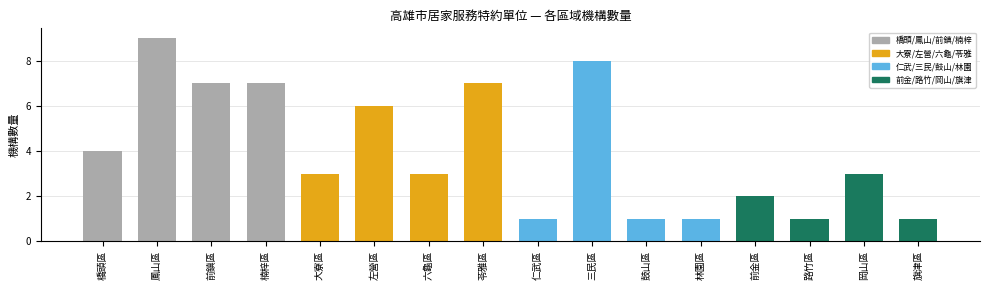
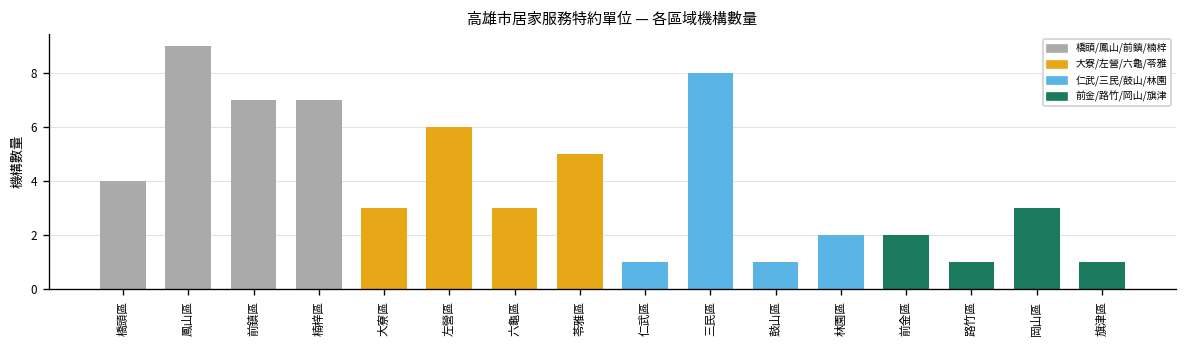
  {
    "橋頭區": 4,
    "鳳山區": 9,
    "前鎮區": 7,
    "楠梓區": 7,
    "大寮區": 3,
    "左營區": 6,
    "六龜區": 3,
-   "苓雅區": 7,
+   "苓雅區": 5,
    "仁武區": 1,
    "三民區": 8,
    "鼓山區": 1,
-   "林園區": 1,
+   "林園區": 2,
    "前金區": 2,
    "路竹區": 1,
    "岡山區": 3,
    "旗津區": 1
  }
